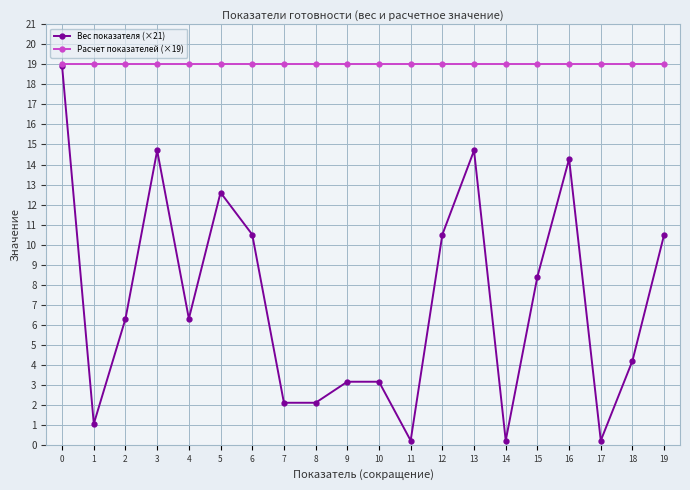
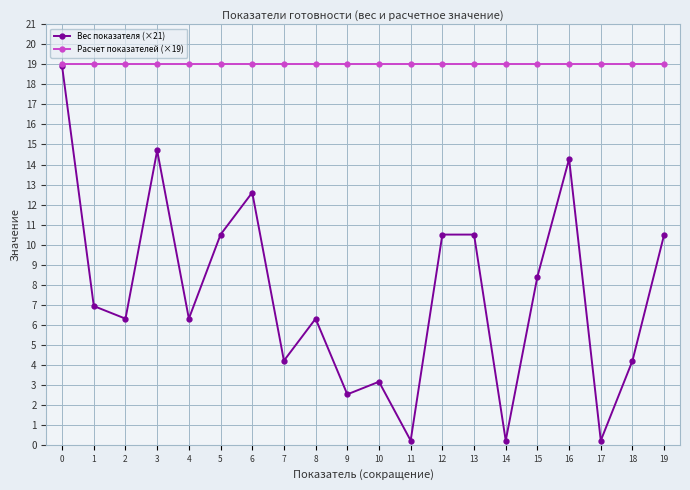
  {
    "Вес показателя (×21)": {
-     "1": 1.1,
+     "1": 6.9,
      "2": 6.3,
      "3": 14.7,
      "4": 6.3,
-     "5": 12.6,
-     "6": 10.5,
-     "7": 2.1,
-     "8": 2.1,
-     "9": 3.2,
+     "5": 10.5,
+     "6": 12.6,
+     "7": 4.2,
+     "8": 6.3,
+     "9": 2.5,
      "10": 3.2,
      "11": 0.2,
      "12": 10.5,
-     "13": 14.7,
+     "13": 10.5,
      "14": 0.2,
      "15": 8.4,
      "16": 14.3,
      "17": 0.2,
      "18": 4.2,
      "19": 10.5
    },
    "Расчет показателей (×19)": {
      "1": 19.0,
      "2": 19.0,
      "3": 19.0,
      "4": 19.0,
      "5": 19.0,
      "6": 19.0,
      "7": 19.0,
      "8": 19.0,
      "9": 19.0,
      "10": 19.0,
      "11": 19.0,
      "12": 19.0,
      "13": 19.0,
      "14": 19.0,
      "15": 19.0,
      "16": 19.0,
      "17": 19.0,
      "18": 19.0,
      "19": 19.0
    }
  }
